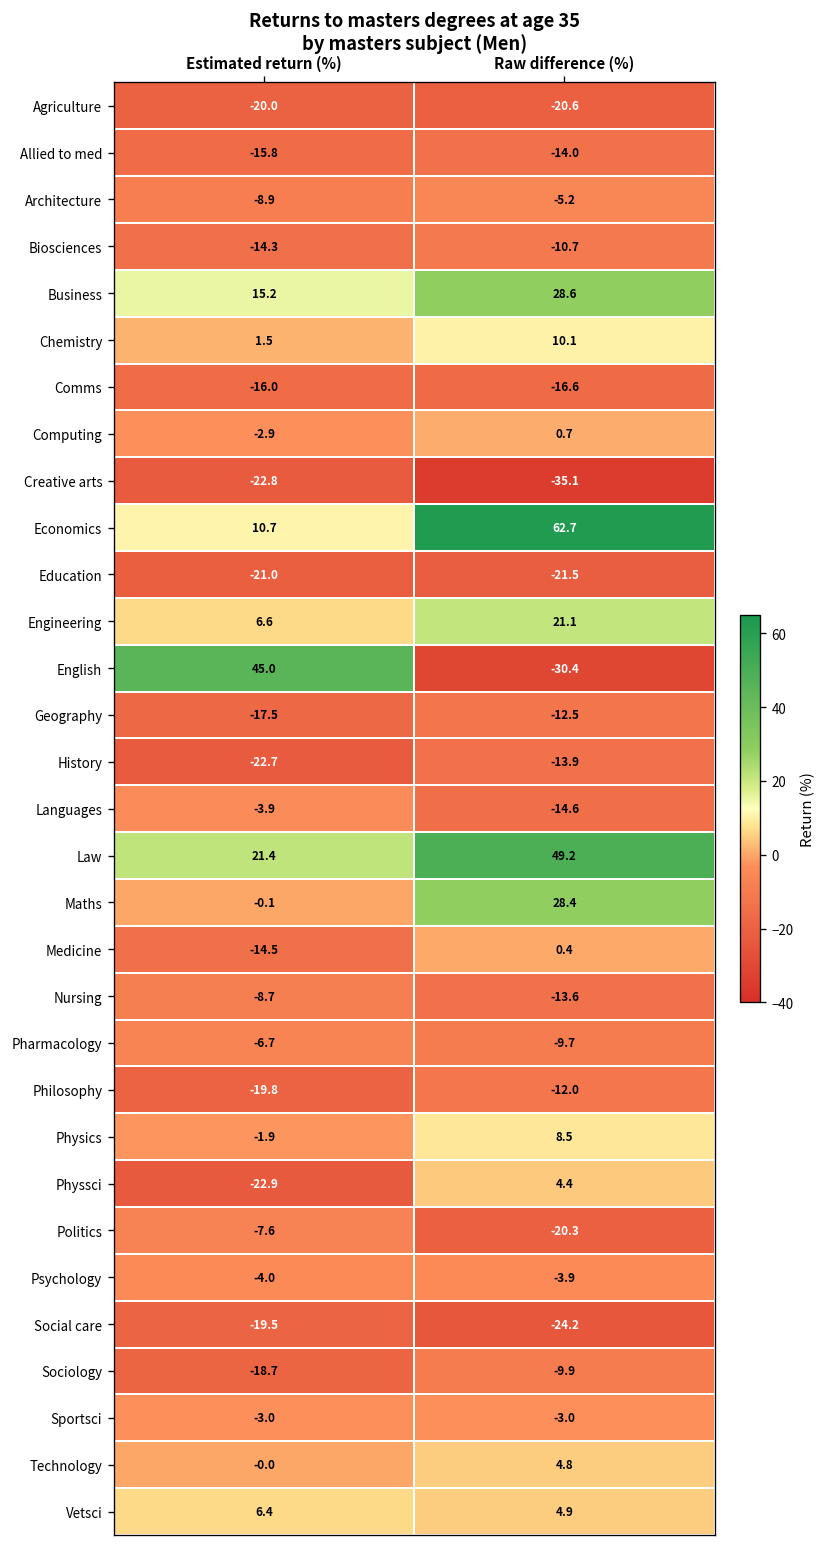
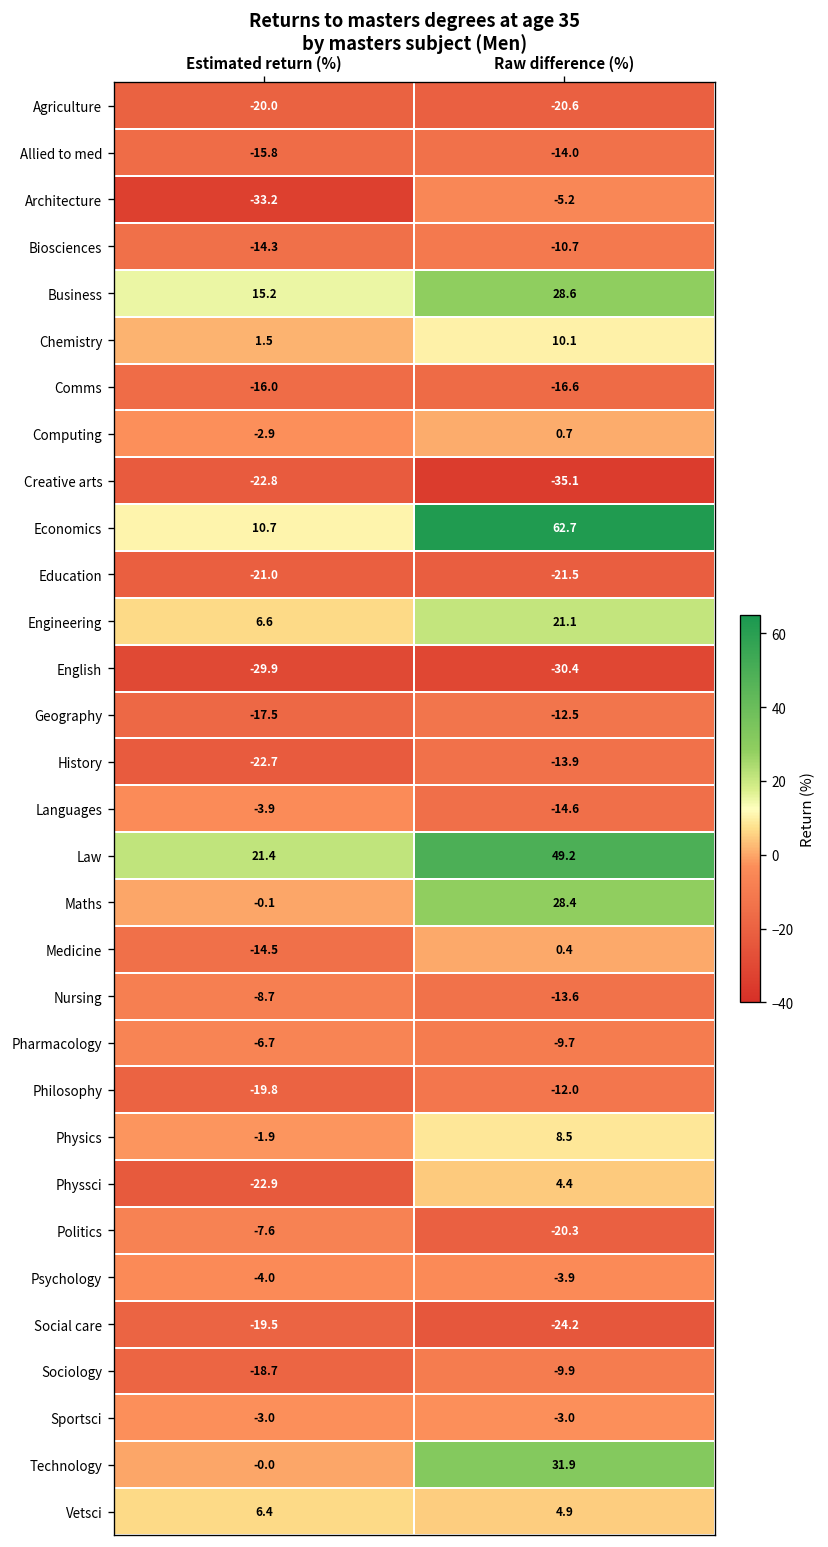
  {
    "Agriculture": {
      "Estimated return (%)": -20.0,
      "Raw difference (%)": -20.6
    },
    "Allied to med": {
      "Estimated return (%)": -15.8,
      "Raw difference (%)": -14.0
    },
    "Architecture": {
-     "Estimated return (%)": -8.9,
+     "Estimated return (%)": -33.2,
      "Raw difference (%)": -5.2
    },
    "Biosciences": {
      "Estimated return (%)": -14.3,
      "Raw difference (%)": -10.7
    },
    "Business": {
      "Estimated return (%)": 15.2,
      "Raw difference (%)": 28.6
    },
    "Chemistry": {
      "Estimated return (%)": 1.5,
      "Raw difference (%)": 10.1
    },
    "Comms": {
      "Estimated return (%)": -16.0,
      "Raw difference (%)": -16.6
    },
    "Computing": {
      "Estimated return (%)": -2.9,
      "Raw difference (%)": 0.7
    },
    "Creative arts": {
      "Estimated return (%)": -22.8,
      "Raw difference (%)": -35.1
    },
    "Economics": {
      "Estimated return (%)": 10.7,
      "Raw difference (%)": 62.7
    },
    "Education": {
      "Estimated return (%)": -21.0,
      "Raw difference (%)": -21.5
    },
    "Engineering": {
      "Estimated return (%)": 6.6,
      "Raw difference (%)": 21.1
    },
    "English": {
-     "Estimated return (%)": 45.0,
+     "Estimated return (%)": -29.9,
      "Raw difference (%)": -30.4
    },
    "Geography": {
      "Estimated return (%)": -17.5,
      "Raw difference (%)": -12.5
    },
    "History": {
      "Estimated return (%)": -22.7,
      "Raw difference (%)": -13.9
    },
    "Languages": {
      "Estimated return (%)": -3.9,
      "Raw difference (%)": -14.6
    },
    "Law": {
      "Estimated return (%)": 21.4,
      "Raw difference (%)": 49.2
    },
    "Maths": {
      "Estimated return (%)": -0.1,
      "Raw difference (%)": 28.4
    },
    "Medicine": {
      "Estimated return (%)": -14.5,
      "Raw difference (%)": 0.4
    },
    "Nursing": {
      "Estimated return (%)": -8.7,
      "Raw difference (%)": -13.6
    },
    "Pharmacology": {
      "Estimated return (%)": -6.7,
      "Raw difference (%)": -9.7
    },
    "Philosophy": {
      "Estimated return (%)": -19.8,
      "Raw difference (%)": -12.0
    },
    "Physics": {
      "Estimated return (%)": -1.9,
      "Raw difference (%)": 8.5
    },
    "Physsci": {
      "Estimated return (%)": -22.9,
      "Raw difference (%)": 4.4
    },
    "Politics": {
      "Estimated return (%)": -7.6,
      "Raw difference (%)": -20.3
    },
    "Psychology": {
      "Estimated return (%)": -4.0,
      "Raw difference (%)": -3.9
    },
    "Social care": {
      "Estimated return (%)": -19.5,
      "Raw difference (%)": -24.2
    },
    "Sociology": {
      "Estimated return (%)": -18.7,
      "Raw difference (%)": -9.9
    },
    "Sportsci": {
      "Estimated return (%)": -3.0,
      "Raw difference (%)": -3.0
    },
    "Technology": {
      "Estimated return (%)": -0.0,
-     "Raw difference (%)": 4.8
+     "Raw difference (%)": 31.9
    },
    "Vetsci": {
      "Estimated return (%)": 6.4,
      "Raw difference (%)": 4.9
    }
  }
